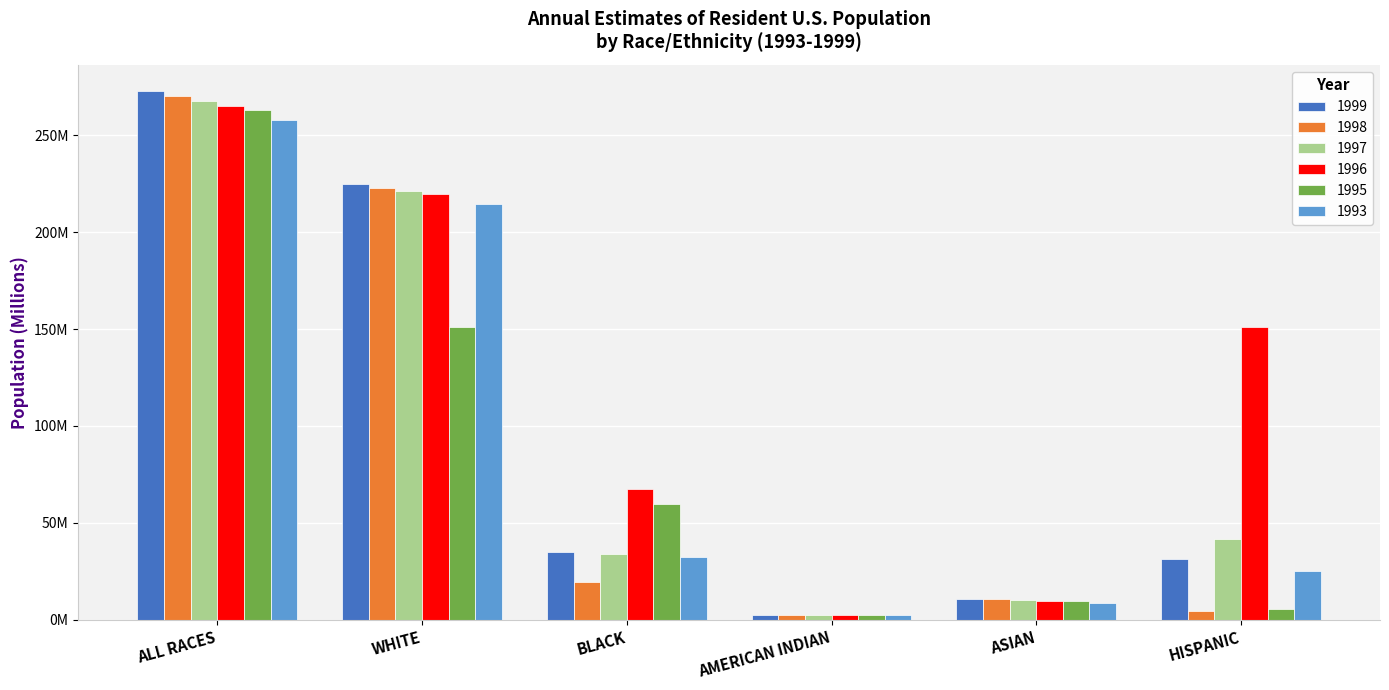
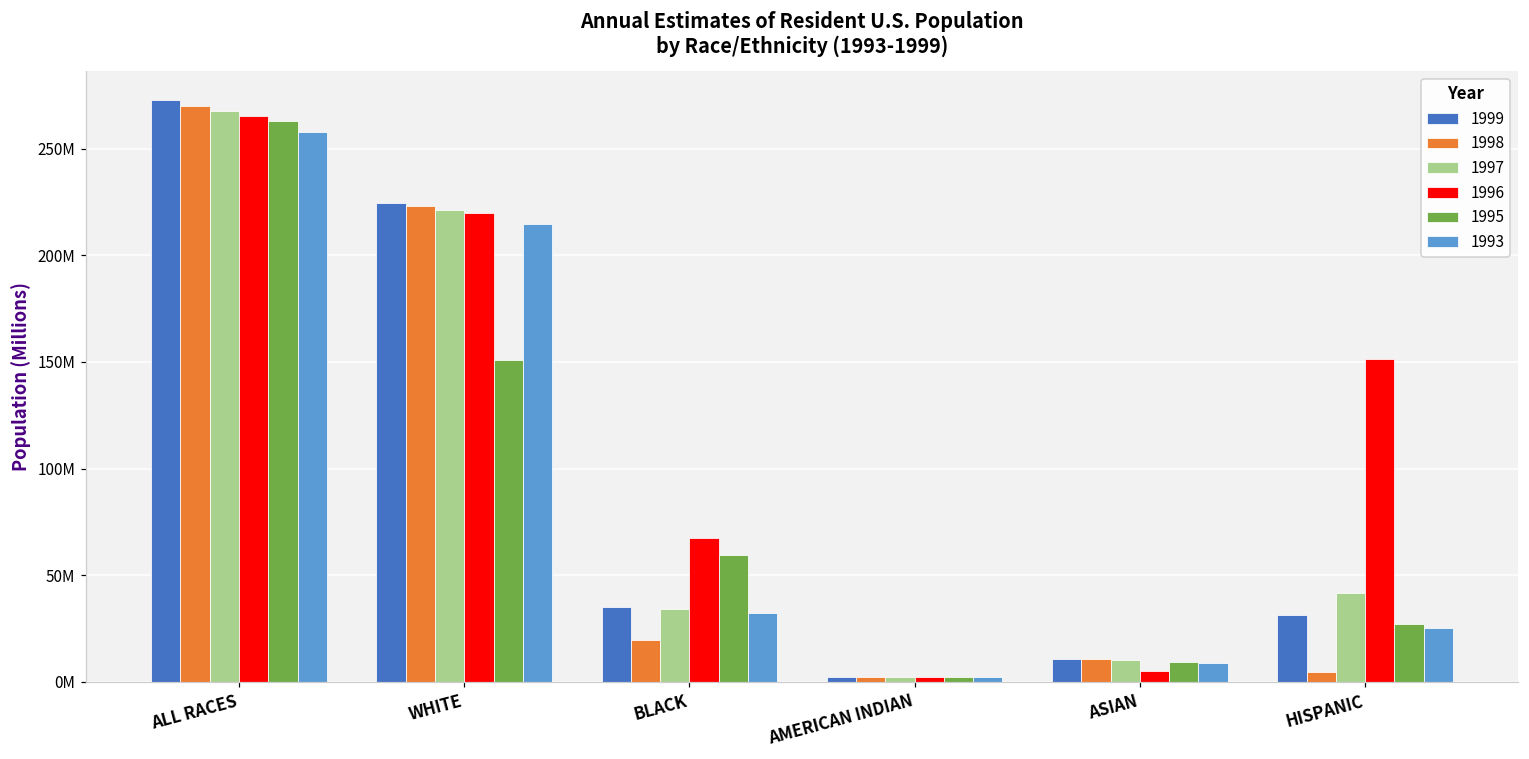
  {
    "1998": {
      "ALL RACES": 270000000,
      "WHITE": 223000000,
      "BLACK": 19000000,
      "AMERICAN INDIAN": 2000000,
      "ASIAN": 10000000,
      "HISPANIC": 5000000
    },
    "1997": {
      "ALL RACES": 268000000,
      "WHITE": 221000000,
      "BLACK": 34000000,
      "AMERICAN INDIAN": 2000000,
      "ASIAN": 10000000,
      "HISPANIC": 42000000
    },
    "1996": {
      "ALL RACES": 265000000,
      "WHITE": 220000000,
      "BLACK": 67000000,
      "AMERICAN INDIAN": 2000000,
-     "ASIAN": 10000000,
+     "ASIAN": 5000000,
      "HISPANIC": 151000000
    },
    "1995": {
      "ALL RACES": 263000000,
      "WHITE": 151000000,
      "BLACK": 60000000,
      "AMERICAN INDIAN": 2000000,
      "ASIAN": 9000000,
-     "HISPANIC": 6000000
+     "HISPANIC": 27000000
    }
  }
